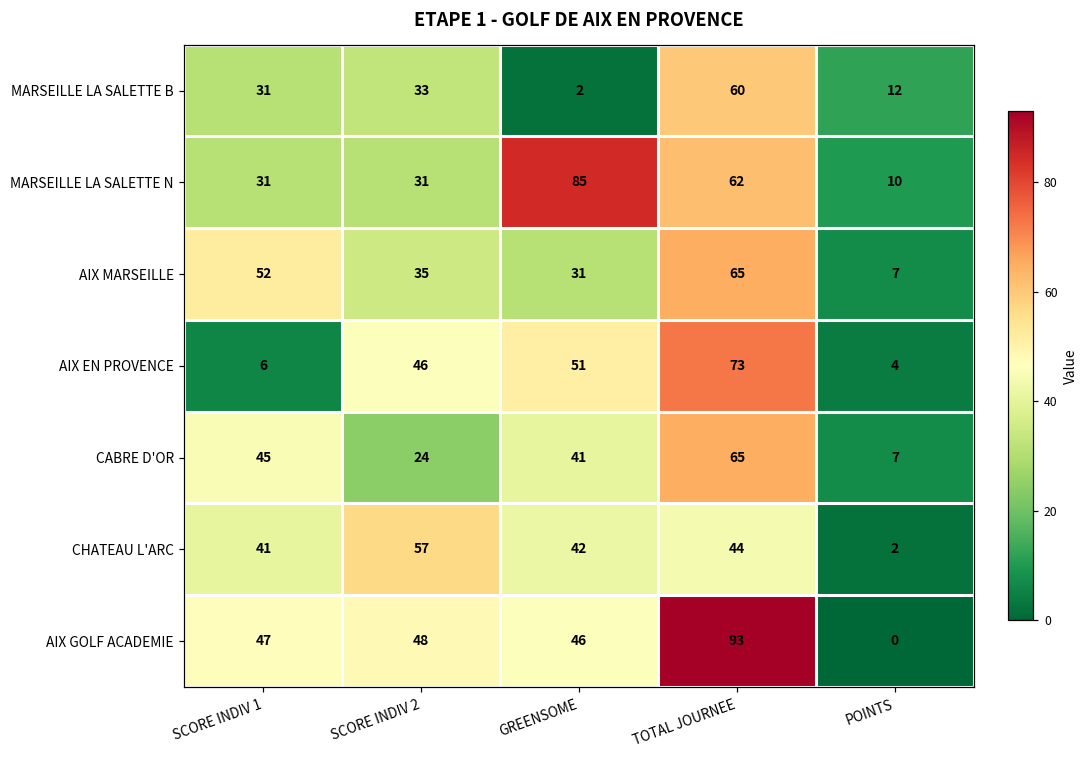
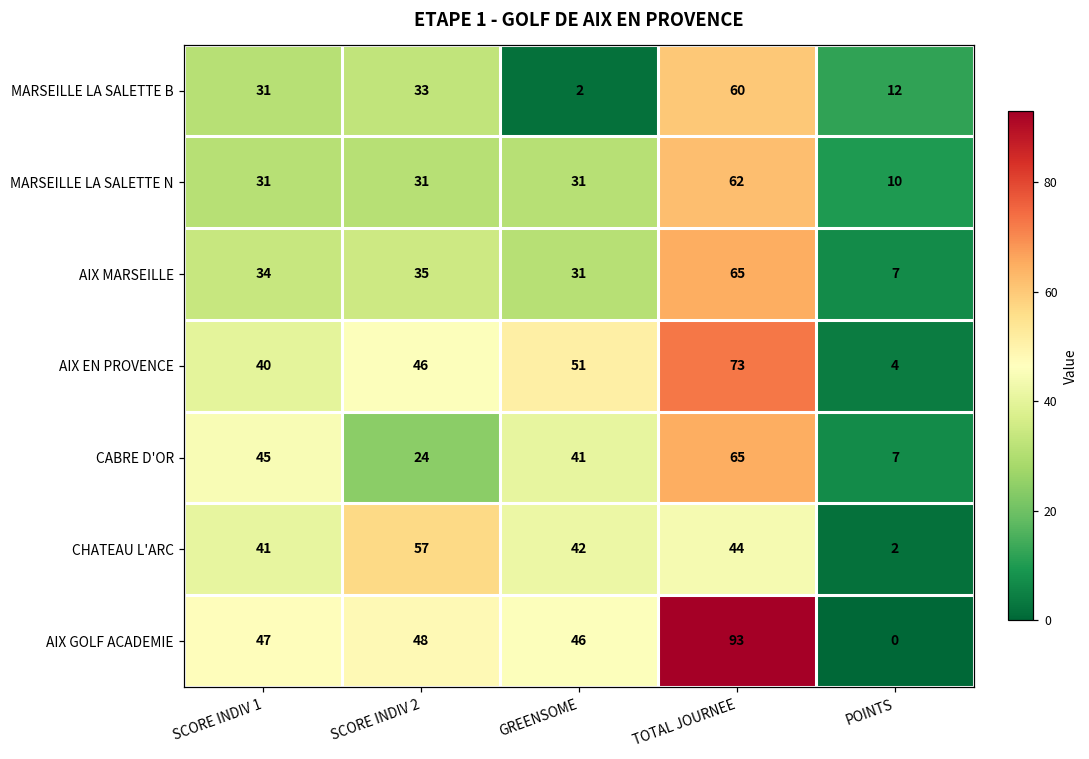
  {
    "MARSEILLE LA SALETTE B": {
      "SCORE INDIV 1": 31,
      "SCORE INDIV 2": 33,
      "GREENSOME": 2,
      "TOTAL JOURNEE": 60,
      "POINTS": 12
    },
    "MARSEILLE LA SALETTE N": {
      "SCORE INDIV 1": 31,
      "SCORE INDIV 2": 31,
-     "GREENSOME": 85,
+     "GREENSOME": 31,
      "TOTAL JOURNEE": 62,
      "POINTS": 10
    },
    "AIX MARSEILLE": {
-     "SCORE INDIV 1": 52,
+     "SCORE INDIV 1": 34,
      "SCORE INDIV 2": 35,
      "GREENSOME": 31,
      "TOTAL JOURNEE": 65,
      "POINTS": 7
    },
    "AIX EN PROVENCE": {
-     "SCORE INDIV 1": 6,
+     "SCORE INDIV 1": 40,
      "SCORE INDIV 2": 46,
      "GREENSOME": 51,
      "TOTAL JOURNEE": 73,
      "POINTS": 4
    },
    "CABRE D'OR": {
      "SCORE INDIV 1": 45,
      "SCORE INDIV 2": 24,
      "GREENSOME": 41,
      "TOTAL JOURNEE": 65,
      "POINTS": 7
    },
    "CHATEAU L'ARC": {
      "SCORE INDIV 1": 41,
      "SCORE INDIV 2": 57,
      "GREENSOME": 42,
      "TOTAL JOURNEE": 44,
      "POINTS": 2
    },
    "AIX GOLF ACADEMIE": {
      "SCORE INDIV 1": 47,
      "SCORE INDIV 2": 48,
      "GREENSOME": 46,
      "TOTAL JOURNEE": 93,
      "POINTS": 0
    }
  }
